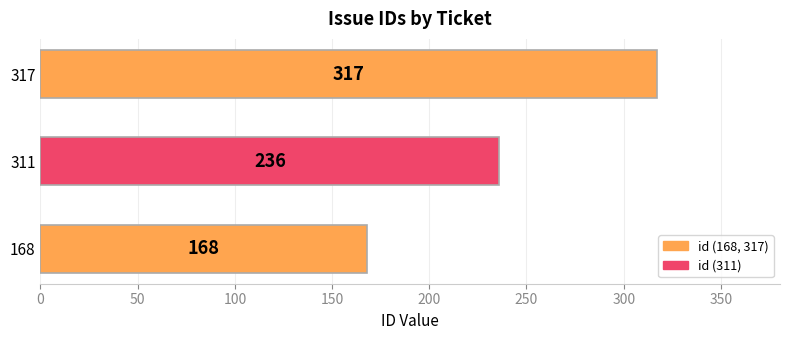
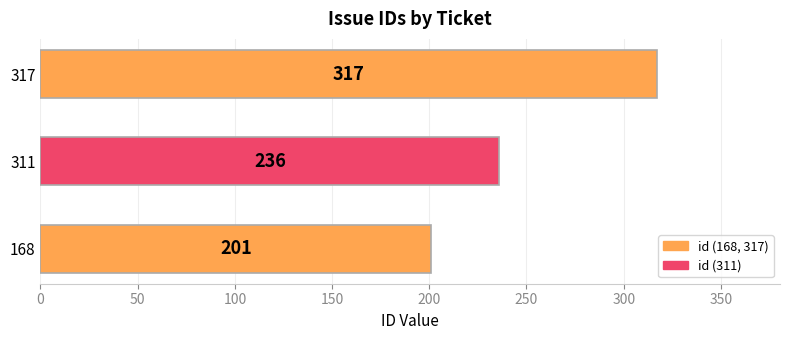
  {
    "317": 317,
    "311": 236,
-   "168": 168
+   "168": 201
  }
